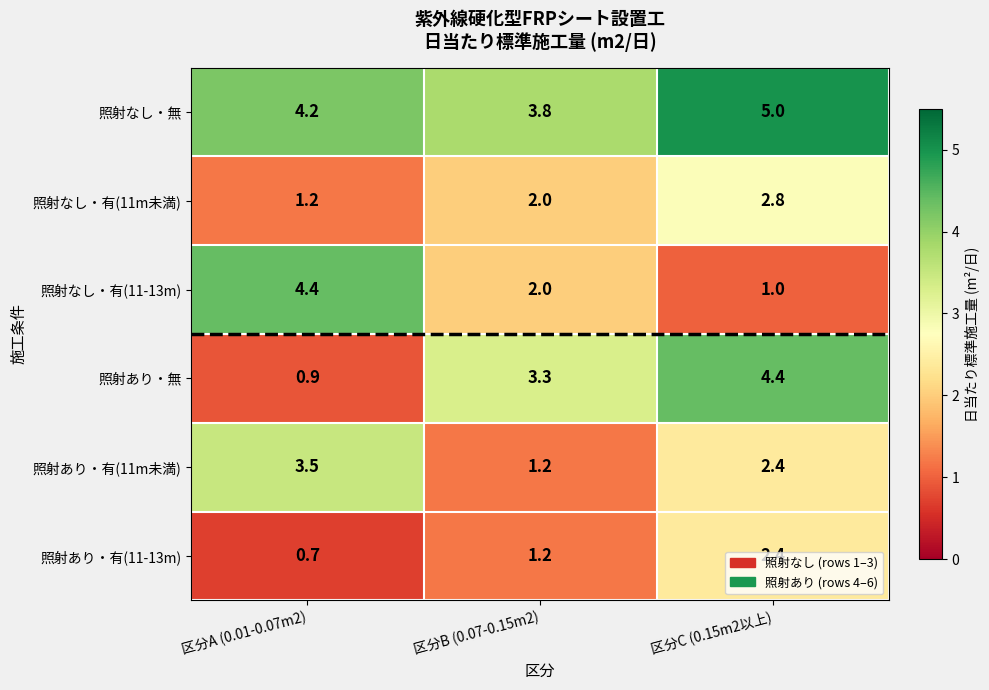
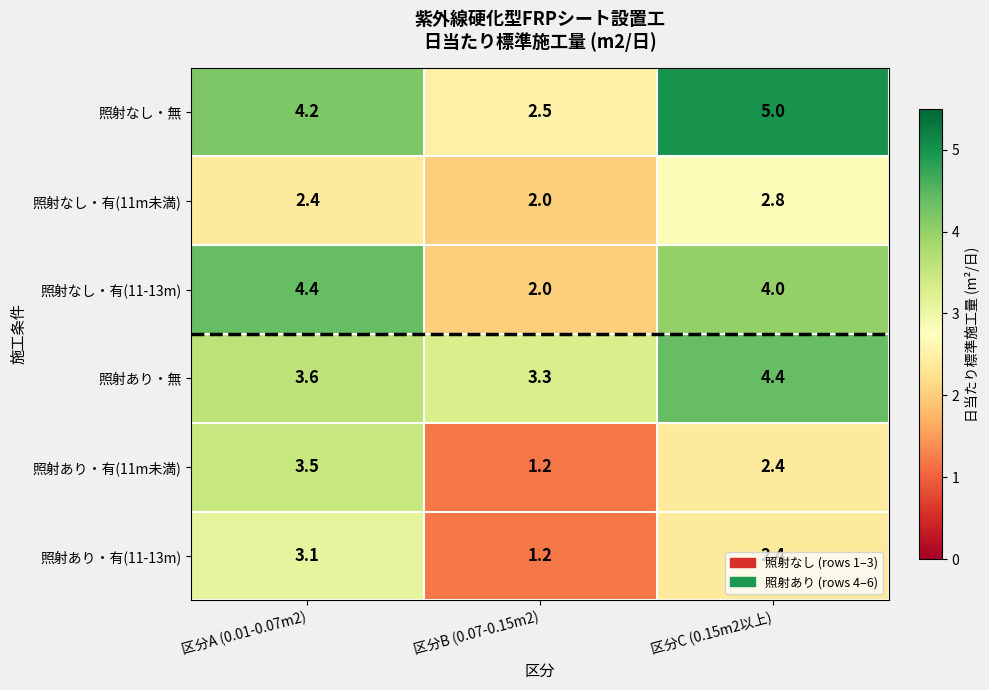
  {
    "照射なし・無": {
      "区分A (0.01-0.07m2)": 4.2,
-     "区分B (0.07-0.15m2)": 3.8,
+     "区分B (0.07-0.15m2)": 2.5,
      "区分C (0.15m2以上)": 5.0
    },
    "照射なし・有(11m未満)": {
-     "区分A (0.01-0.07m2)": 1.2,
+     "区分A (0.01-0.07m2)": 2.4,
      "区分B (0.07-0.15m2)": 2.0,
      "区分C (0.15m2以上)": 2.8
    },
    "照射なし・有(11-13m)": {
      "区分A (0.01-0.07m2)": 4.4,
      "区分B (0.07-0.15m2)": 2.0,
-     "区分C (0.15m2以上)": 1.0
+     "区分C (0.15m2以上)": 4.0
    },
    "照射あり・無": {
-     "区分A (0.01-0.07m2)": 0.9,
+     "区分A (0.01-0.07m2)": 3.6,
      "区分B (0.07-0.15m2)": 3.3,
      "区分C (0.15m2以上)": 4.4
    },
    "照射あり・有(11m未満)": {
      "区分A (0.01-0.07m2)": 3.5,
      "区分B (0.07-0.15m2)": 1.2,
      "区分C (0.15m2以上)": 2.4
    },
    "照射あり・有(11-13m)": {
-     "区分A (0.01-0.07m2)": 0.7,
+     "区分A (0.01-0.07m2)": 3.1,
      "区分B (0.07-0.15m2)": 1.2
    }
  }
